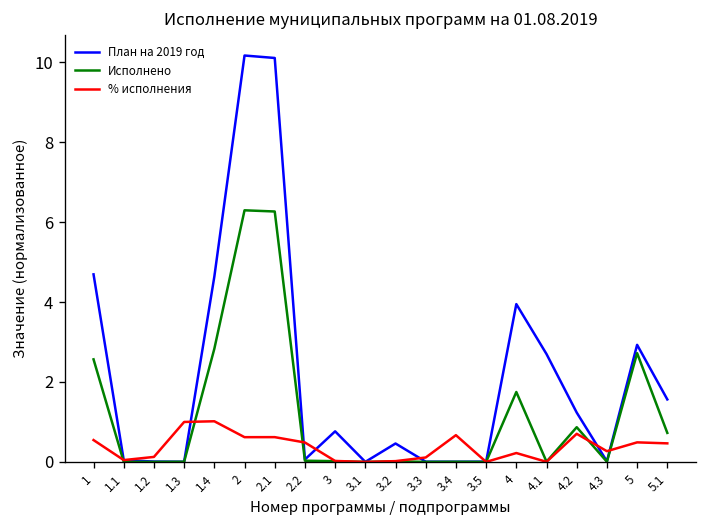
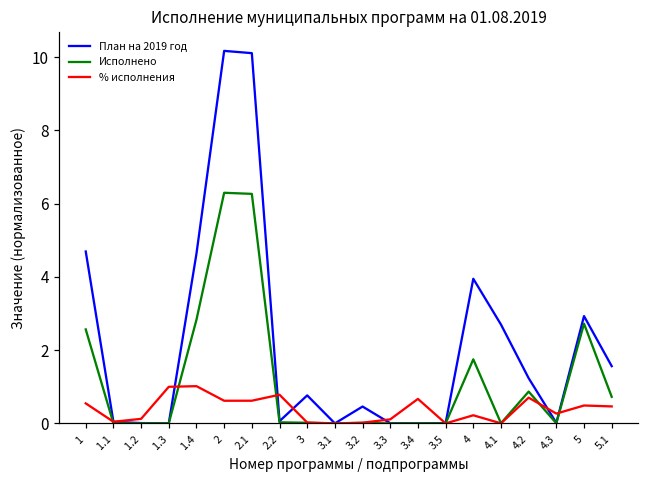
  {
    "План на 2019 год": {
      "1": 4.7,
      "1.4": 4.6,
      "2": 10.2,
      "2.1": 10.1,
      "3": 0.8,
      "3.2": 0.5,
      "4": 3.9,
      "4.1": 2.7,
      "4.2": 1.2,
      "5": 2.9,
      "5.1": 1.6
    },
    "Исполнено": {
      "1": 2.6,
      "1.4": 2.8,
      "2": 6.3,
      "2.1": 6.3,
      "4": 1.7,
      "4.2": 0.9,
      "5": 2.7,
      "5.1": 0.7
    },
    "% исполнения": {
      "1": 0.5,
      "1.2": 0.1,
      "1.3": 1.0,
      "1.4": 1.0,
      "2": 0.6,
      "2.1": 0.6,
-     "2.2": 0.5,
+     "2.2": 0.8,
      "3.3": 0.1,
      "3.4": 0.7,
      "4": 0.2,
      "4.2": 0.7,
      "4.3": 0.3,
      "5": 0.5,
      "5.1": 0.5
    }
  }
